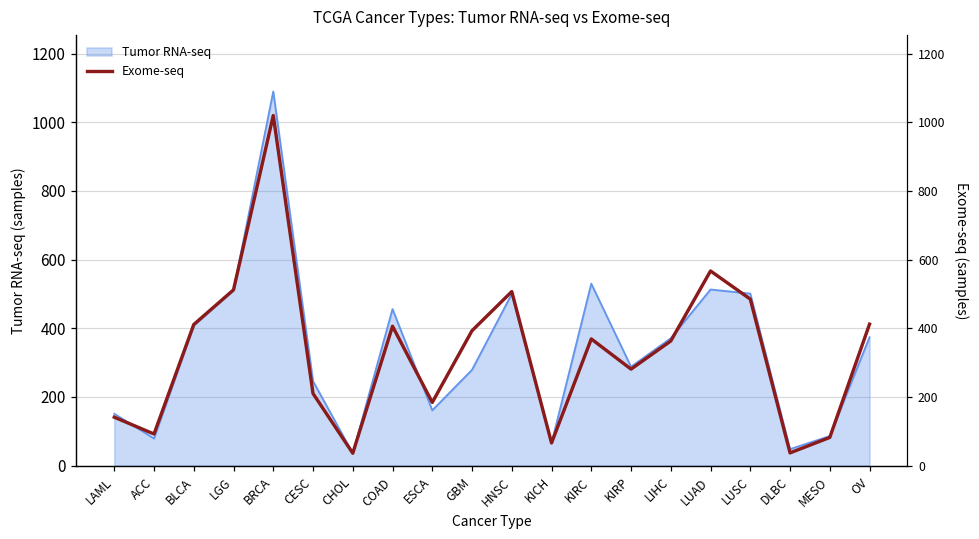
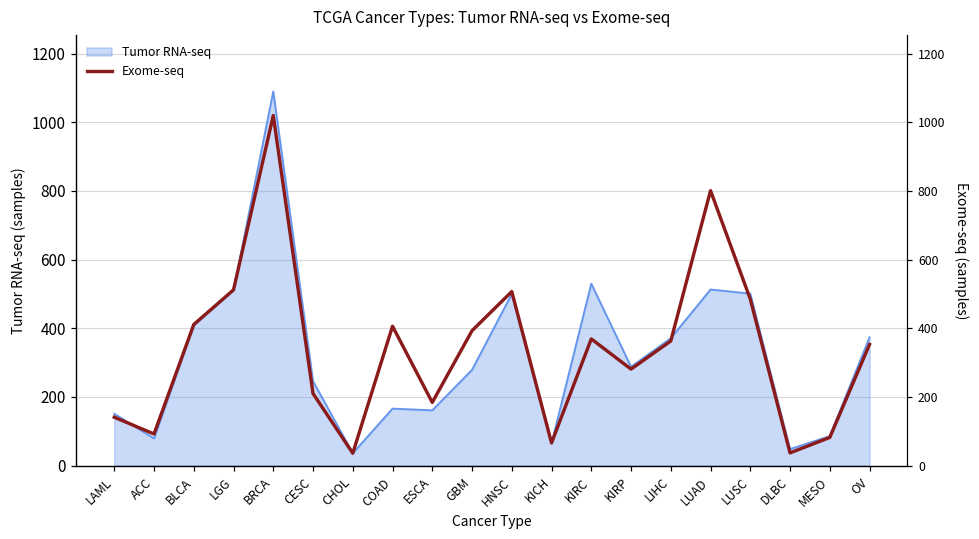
  {
    "Tumor RNA-seq": {
      "LAML": 150,
      "ACC": 80,
      "BRCA": 1090,
      "CESC": 250,
-     "COAD": 460,
+     "COAD": 170,
      "ESCA": 160,
      "GBM": 280,
      "KIRC": 530,
      "LUAD": 510,
      "LUSC": 500,
      "DLBC": 50,
      "OV": 370
    },
    "Exome-seq": {
      "LAML": 140,
      "ACC": 90,
      "BRCA": 1020,
      "CESC": 210,
      "COAD": 410,
      "ESCA": 180,
      "GBM": 390,
      "KIRC": 370,
-     "LUAD": 570,
+     "LUAD": 800,
      "LUSC": 490,
      "DLBC": 40,
-     "OV": 410
+     "OV": 350
    }
  }
